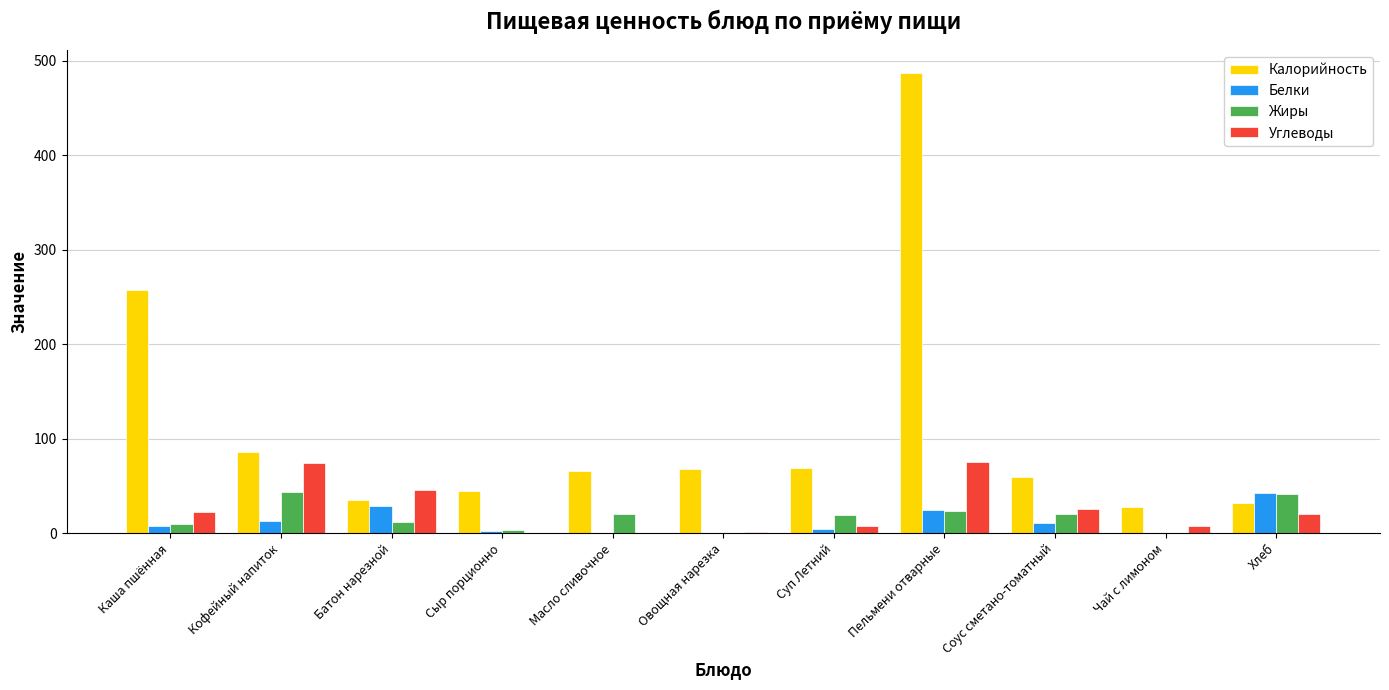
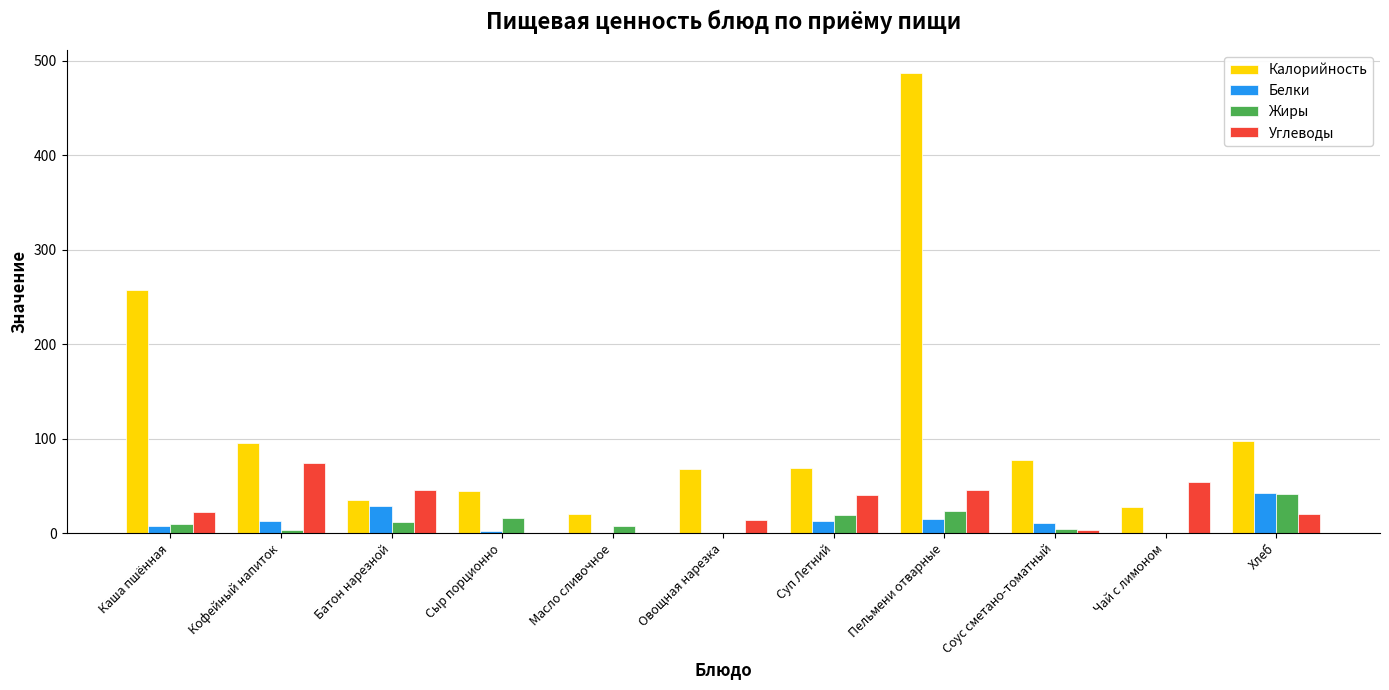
  {
    "Калорийность": {
      "Каша пшённая": 260,
-     "Кофейный напиток": 90,
+     "Кофейный напиток": 100,
      "Батон нарезной": 40,
      "Сыр порционно": 50,
-     "Масло сливочное": 70,
+     "Масло сливочное": 20,
      "Овощная нарезка": 70,
      "Суп Летний": 70,
      "Пельмени отварные": 490,
-     "Соус сметано-томатный": 60,
+     "Соус сметано-томатный": 80,
      "Чай с лимоном": 30,
-     "Хлеб": 30
+     "Хлеб": 100
    },
    "Белки": {
      "Каша пшённая": 10,
      "Кофейный напиток": 10,
      "Батон нарезной": 30,
      "Масло сливочное": 0,
      "Овощная нарезка": 0,
-     "Суп Летний": 0,
-     "Пельмени отварные": 24,
+     "Суп Летний": 10,
+     "Пельмени отварные": 15,
      "Соус сметано-томатный": 10,
      "Чай с лимоном": 0,
      "Хлеб": 40
    },
    "Жиры": {
      "Каша пшённая": 10,
-     "Кофейный напиток": 40,
+     "Кофейный напиток": 0,
      "Батон нарезной": 10,
-     "Сыр порционно": 0,
-     "Масло сливочное": 20,
+     "Сыр порционно": 20,
+     "Масло сливочное": 10,
      "Овощная нарезка": 0,
      "Суп Летний": 20,
      "Пельмени отварные": 20,
-     "Соус сметано-томатный": 20,
+     "Соус сметано-томатный": 0,
      "Чай с лимоном": 0,
      "Хлеб": 40
    },
    "Углеводы": {
      "Каша пшённая": 20,
      "Кофейный напиток": 70,
      "Батон нарезной": 50,
      "Сыр порционно": 0,
      "Масло сливочное": 0,
-     "Овощная нарезка": 0,
-     "Суп Летний": 10,
-     "Пельмени отварные": 80,
-     "Соус сметано-томатный": 30,
-     "Чай с лимоном": 10,
+     "Овощная нарезка": 10,
+     "Суп Летний": 40,
+     "Пельмени отварные": 50,
+     "Соус сметано-томатный": 0,
+     "Чай с лимоном": 50,
      "Хлеб": 20
    }
  }
